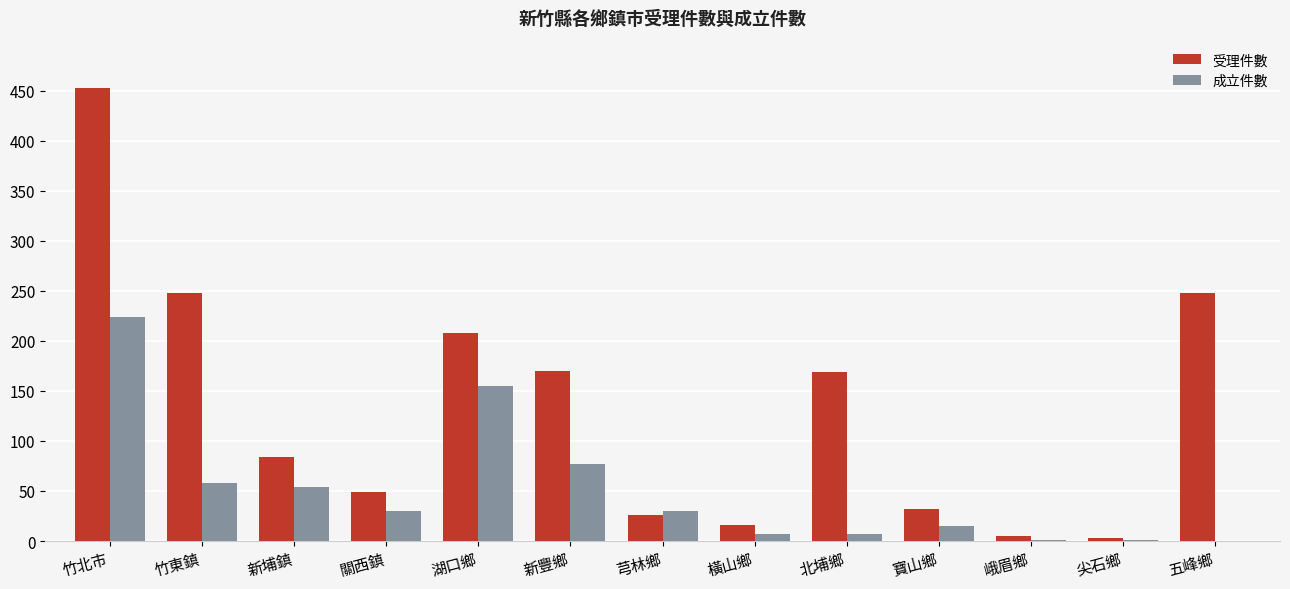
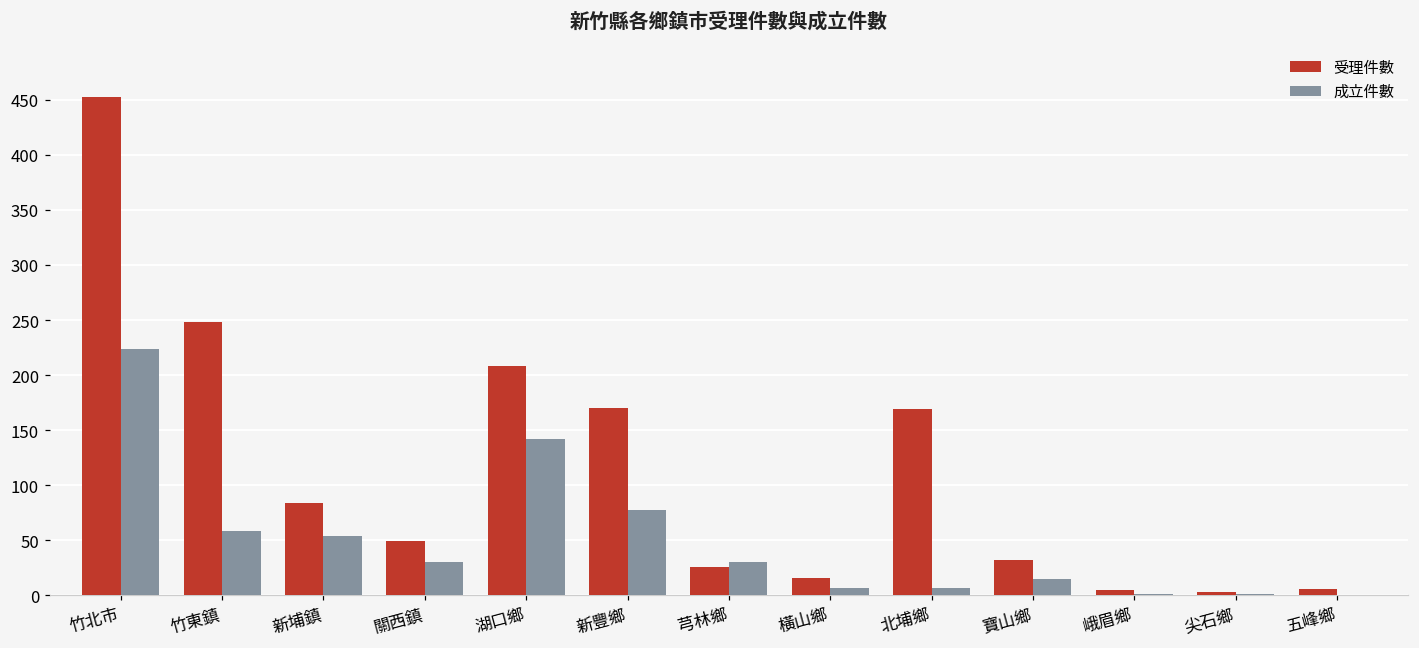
  {
    "受理件數": {
      "竹北市": 453,
      "竹東鎮": 248,
      "新埔鎮": 84,
      "關西鎮": 49,
      "湖口鄉": 208,
      "新豐鄉": 170,
      "芎林鄉": 26,
      "橫山鄉": 16,
      "北埔鄉": 169,
      "寶山鄉": 32,
      "峨眉鄉": 5,
      "尖石鄉": 3,
-     "五峰鄉": 248
+     "五峰鄉": 6
    },
    "成立件數": {
      "竹北市": 224,
      "竹東鎮": 58,
      "新埔鎮": 54,
      "關西鎮": 30,
-     "湖口鄉": 155,
+     "湖口鄉": 142,
      "新豐鄉": 77,
      "芎林鄉": 30,
      "橫山鄉": 7,
      "北埔鄉": 7,
      "寶山鄉": 15,
      "五峰鄉": 0
    }
  }
